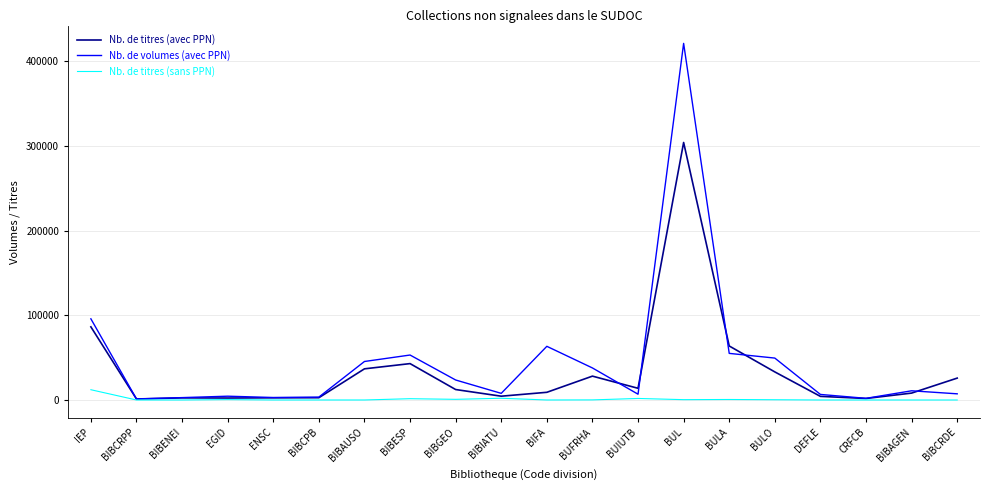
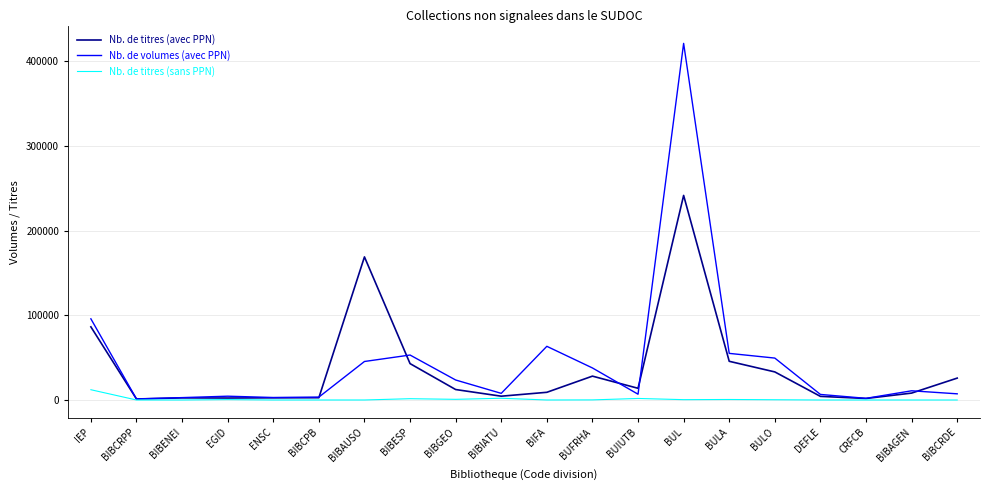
  {
    "Nb. de titres (avec PPN)": {
      "IEP": 90000,
-     "BIBAUSO": 40000,
+     "BIBAUSO": 170000,
      "BIBESP": 40000,
      "BIBGEO": 10000,
      "BIFA": 10000,
      "BUFRHA": 30000,
      "BUIUTB": 10000,
-     "BUL": 300000,
-     "BULA": 60000,
+     "BUL": 240000,
+     "BULA": 50000,
      "BULO": 30000,
      "BIBCRDE": 30000
    },
    "Nb. de volumes (avec PPN)": {
      "IEP": 100000,
      "BIBAUSO": 50000,
      "BIBESP": 50000,
      "BIBGEO": 20000,
      "BIBIATU": 10000,
      "BIFA": 60000,
      "BUFRHA": 40000,
      "BUIUTB": 10000,
      "BUL": 420000,
      "BULA": 60000,
      "BULO": 50000,
      "BIBCRDE": 10000
    },
    "Nb. de titres (sans PPN)": {
      "IEP": 10000,
      "BIBAUSO": 0,
      "BIBESP": 0,
      "BIBGEO": 0,
      "BIFA": 0,
      "BUFRHA": 0,
      "BUIUTB": 0,
      "BUL": 0,
      "BULA": 0,
      "BULO": 0,
      "DEFLE": 0,
      "BIBAGEN": 0,
      "BIBCRDE": 0
    }
  }
